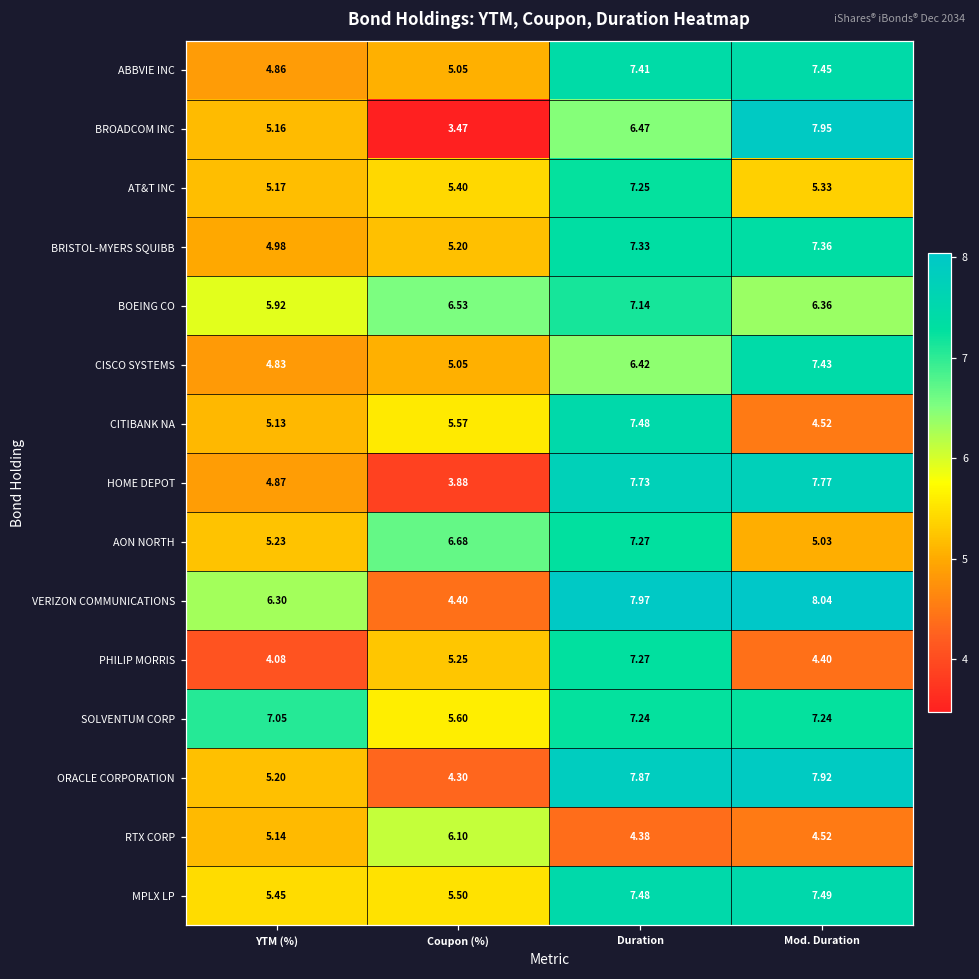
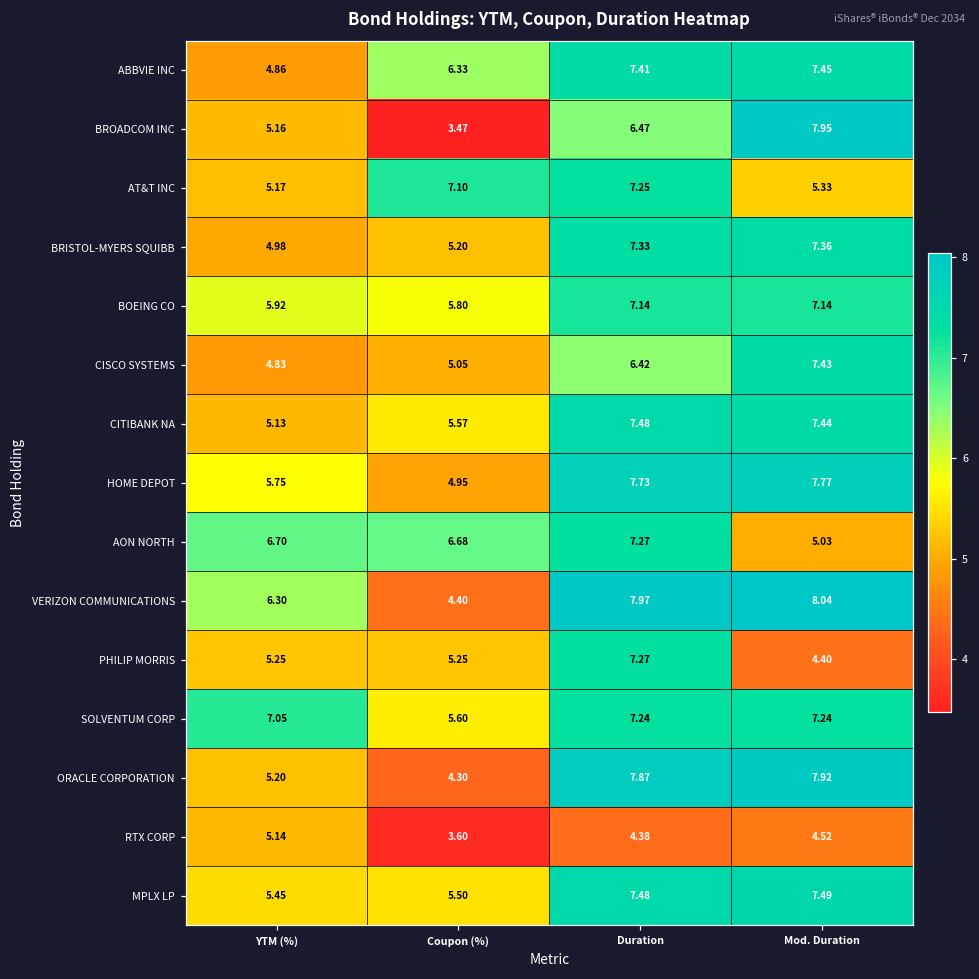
  {
    "ABBVIE INC": {
      "YTM (%)": 4.86,
-     "Coupon (%)": 5.05,
+     "Coupon (%)": 6.33,
      "Duration": 7.41,
      "Mod. Duration": 7.45
    },
    "BROADCOM INC": {
      "YTM (%)": 5.16,
      "Coupon (%)": 3.47,
      "Duration": 6.47,
      "Mod. Duration": 7.95
    },
    "AT&T INC": {
      "YTM (%)": 5.17,
-     "Coupon (%)": 5.40,
+     "Coupon (%)": 7.10,
      "Duration": 7.25,
      "Mod. Duration": 5.33
    },
    "BRISTOL-MYERS SQUIBB": {
      "YTM (%)": 4.98,
      "Coupon (%)": 5.20,
      "Duration": 7.33,
      "Mod. Duration": 7.36
    },
    "BOEING CO": {
      "YTM (%)": 5.92,
-     "Coupon (%)": 6.53,
+     "Coupon (%)": 5.80,
      "Duration": 7.14,
-     "Mod. Duration": 6.36
+     "Mod. Duration": 7.14
    },
    "CISCO SYSTEMS": {
      "YTM (%)": 4.83,
      "Coupon (%)": 5.05,
      "Duration": 6.42,
      "Mod. Duration": 7.43
    },
    "CITIBANK NA": {
      "YTM (%)": 5.13,
      "Coupon (%)": 5.57,
      "Duration": 7.48,
-     "Mod. Duration": 4.52
+     "Mod. Duration": 7.44
    },
    "HOME DEPOT": {
-     "YTM (%)": 4.87,
-     "Coupon (%)": 3.88,
+     "YTM (%)": 5.75,
+     "Coupon (%)": 4.95,
      "Duration": 7.73,
      "Mod. Duration": 7.77
    },
    "AON NORTH": {
-     "YTM (%)": 5.23,
+     "YTM (%)": 6.70,
      "Coupon (%)": 6.68,
      "Duration": 7.27,
      "Mod. Duration": 5.03
    },
    "VERIZON COMMUNICATIONS": {
      "YTM (%)": 6.30,
      "Coupon (%)": 4.40,
      "Duration": 7.97,
      "Mod. Duration": 8.04
    },
    "PHILIP MORRIS": {
-     "YTM (%)": 4.08,
+     "YTM (%)": 5.25,
      "Coupon (%)": 5.25,
      "Duration": 7.27,
      "Mod. Duration": 4.40
    },
    "SOLVENTUM CORP": {
      "YTM (%)": 7.05,
      "Coupon (%)": 5.60,
      "Duration": 7.24,
      "Mod. Duration": 7.24
    },
    "ORACLE CORPORATION": {
      "YTM (%)": 5.20,
      "Coupon (%)": 4.30,
      "Duration": 7.87,
      "Mod. Duration": 7.92
    },
    "RTX CORP": {
      "YTM (%)": 5.14,
-     "Coupon (%)": 6.10,
+     "Coupon (%)": 3.60,
      "Duration": 4.38,
      "Mod. Duration": 4.52
    },
    "MPLX LP": {
      "YTM (%)": 5.45,
      "Coupon (%)": 5.50,
      "Duration": 7.48,
      "Mod. Duration": 7.49
    }
  }
